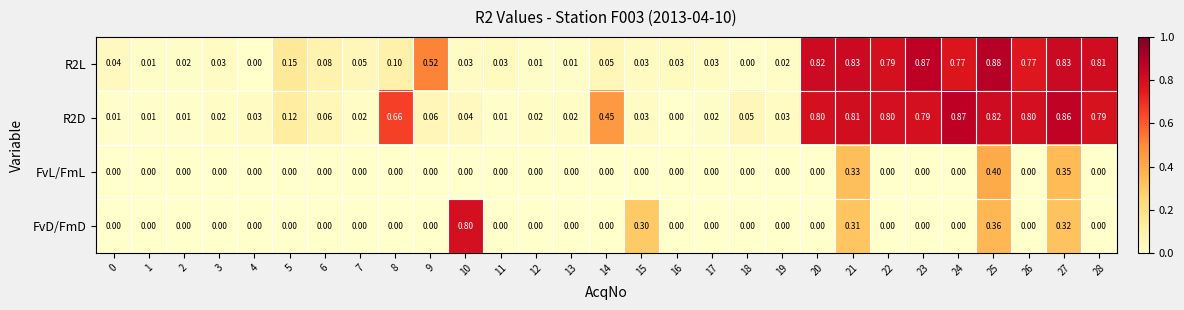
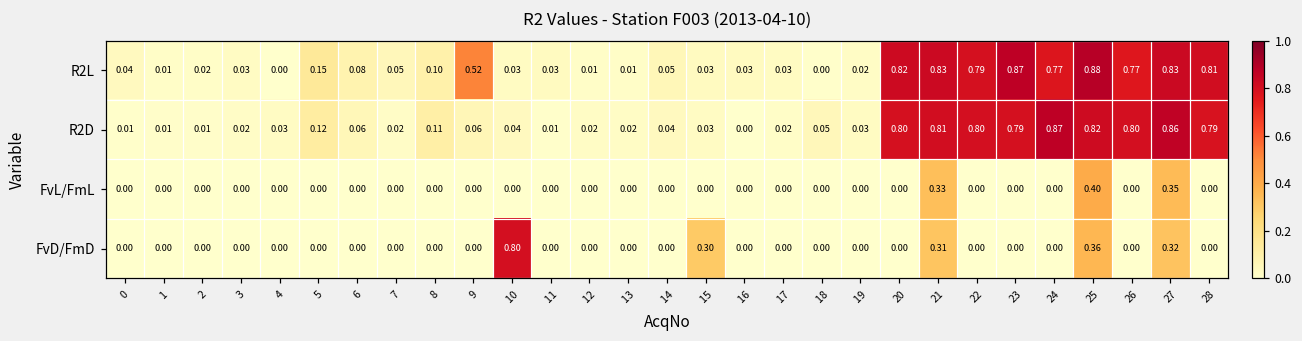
  {
    "R2L": {
      "0": 0.04,
      "1": 0.01,
      "2": 0.02,
      "3": 0.03,
      "4": 0.00,
      "5": 0.15,
      "6": 0.08,
      "7": 0.05,
      "8": 0.10,
      "9": 0.52,
      "10": 0.03,
      "11": 0.03,
      "12": 0.01,
      "13": 0.01,
      "14": 0.05,
      "15": 0.03,
      "16": 0.03,
      "17": 0.03,
      "18": 0.00,
      "19": 0.02,
      "20": 0.82,
      "21": 0.83,
      "22": 0.79,
      "23": 0.87,
      "24": 0.77,
      "25": 0.88,
      "26": 0.77,
      "27": 0.83,
      "28": 0.81
    },
    "R2D": {
      "0": 0.01,
      "1": 0.01,
      "2": 0.01,
      "3": 0.02,
      "4": 0.03,
      "5": 0.12,
      "6": 0.06,
      "7": 0.02,
-     "8": 0.66,
+     "8": 0.11,
      "9": 0.06,
      "10": 0.04,
      "11": 0.01,
      "12": 0.02,
      "13": 0.02,
-     "14": 0.45,
+     "14": 0.04,
      "15": 0.03,
      "16": 0.00,
      "17": 0.02,
      "18": 0.05,
      "19": 0.03,
      "20": 0.80,
      "21": 0.81,
      "22": 0.80,
      "23": 0.79,
      "24": 0.87,
      "25": 0.82,
      "26": 0.80,
      "27": 0.86,
      "28": 0.79
    },
    "FvL/FmL": {
      "0": 0.00,
      "1": 0.00,
      "2": 0.00,
      "3": 0.00,
      "4": 0.00,
      "5": 0.00,
      "6": 0.00,
      "7": 0.00,
      "8": 0.00,
      "9": 0.00,
      "10": 0.00,
      "11": 0.00,
      "12": 0.00,
      "13": 0.00,
      "14": 0.00,
      "15": 0.00,
      "16": 0.00,
      "17": 0.00,
      "18": 0.00,
      "19": 0.00,
      "20": 0.00,
      "21": 0.33,
      "22": 0.00,
      "23": 0.00,
      "24": 0.00,
      "25": 0.40,
      "26": 0.00,
      "27": 0.35,
      "28": 0.00
    },
    "FvD/FmD": {
      "0": 0.00,
      "1": 0.00,
      "2": 0.00,
      "3": 0.00,
      "4": 0.00,
      "5": 0.00,
      "6": 0.00,
      "7": 0.00,
      "8": 0.00,
      "9": 0.00,
      "10": 0.80,
      "11": 0.00,
      "12": 0.00,
      "13": 0.00,
      "14": 0.00,
      "15": 0.30,
      "16": 0.00,
      "17": 0.00,
      "18": 0.00,
      "19": 0.00,
      "20": 0.00,
      "21": 0.31,
      "22": 0.00,
      "23": 0.00,
      "24": 0.00,
      "25": 0.36,
      "26": 0.00,
      "27": 0.32,
      "28": 0.00
    }
  }
